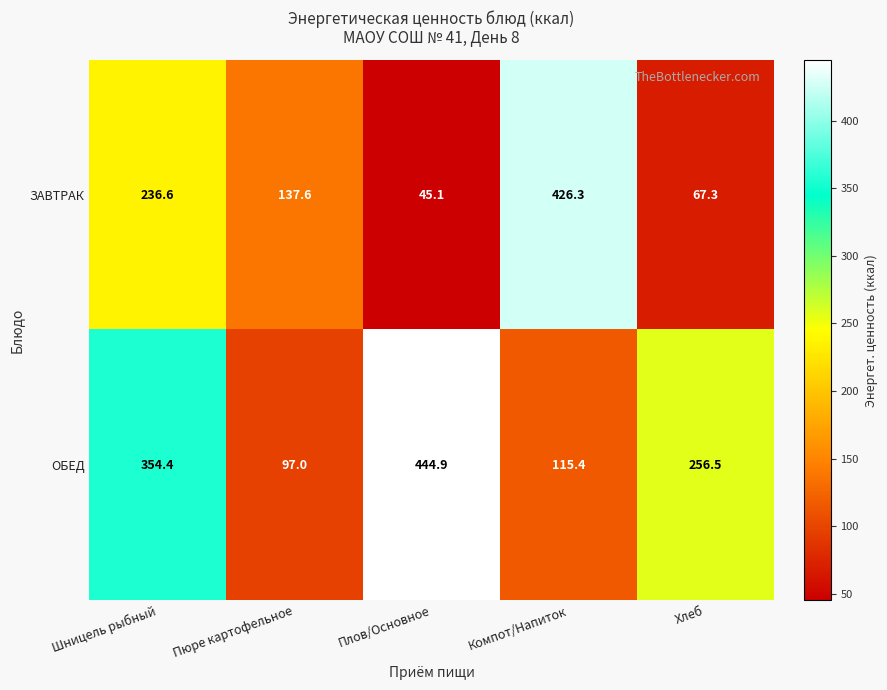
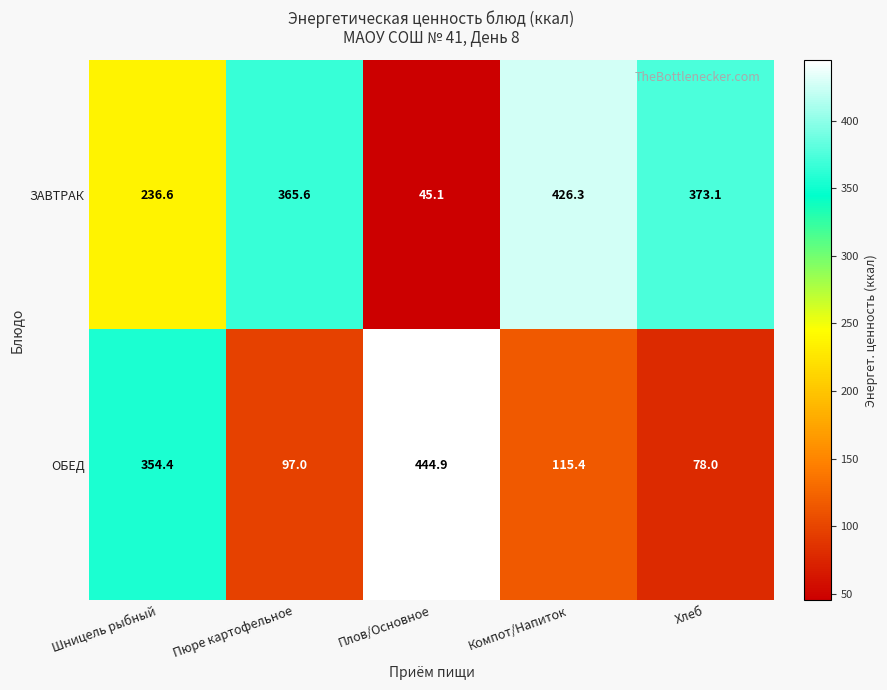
  {
    "ЗАВТРАК": {
      "Шницель рыбный": 236.6,
-     "Пюре картофельное": 137.6,
+     "Пюре картофельное": 365.6,
      "Плов/Основное": 45.1,
      "Компот/Напиток": 426.3,
-     "Хлеб": 67.3
+     "Хлеб": 373.1
    },
    "ОБЕД": {
      "Шницель рыбный": 354.4,
      "Пюре картофельное": 97.0,
      "Плов/Основное": 444.9,
      "Компот/Напиток": 115.4,
-     "Хлеб": 256.5
+     "Хлеб": 78.0
    }
  }
